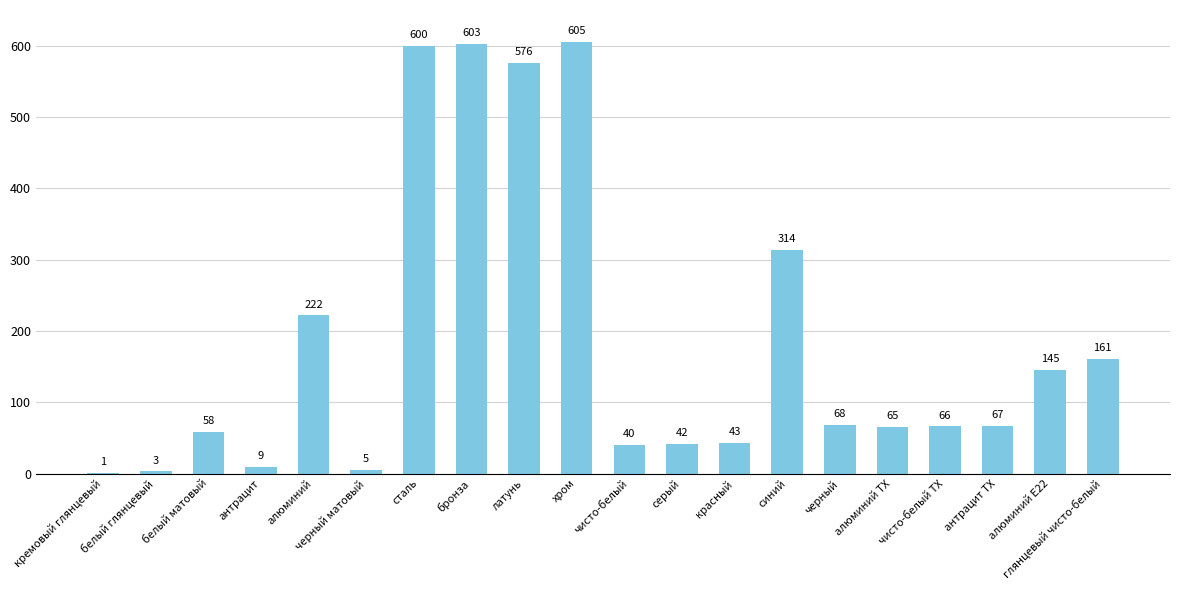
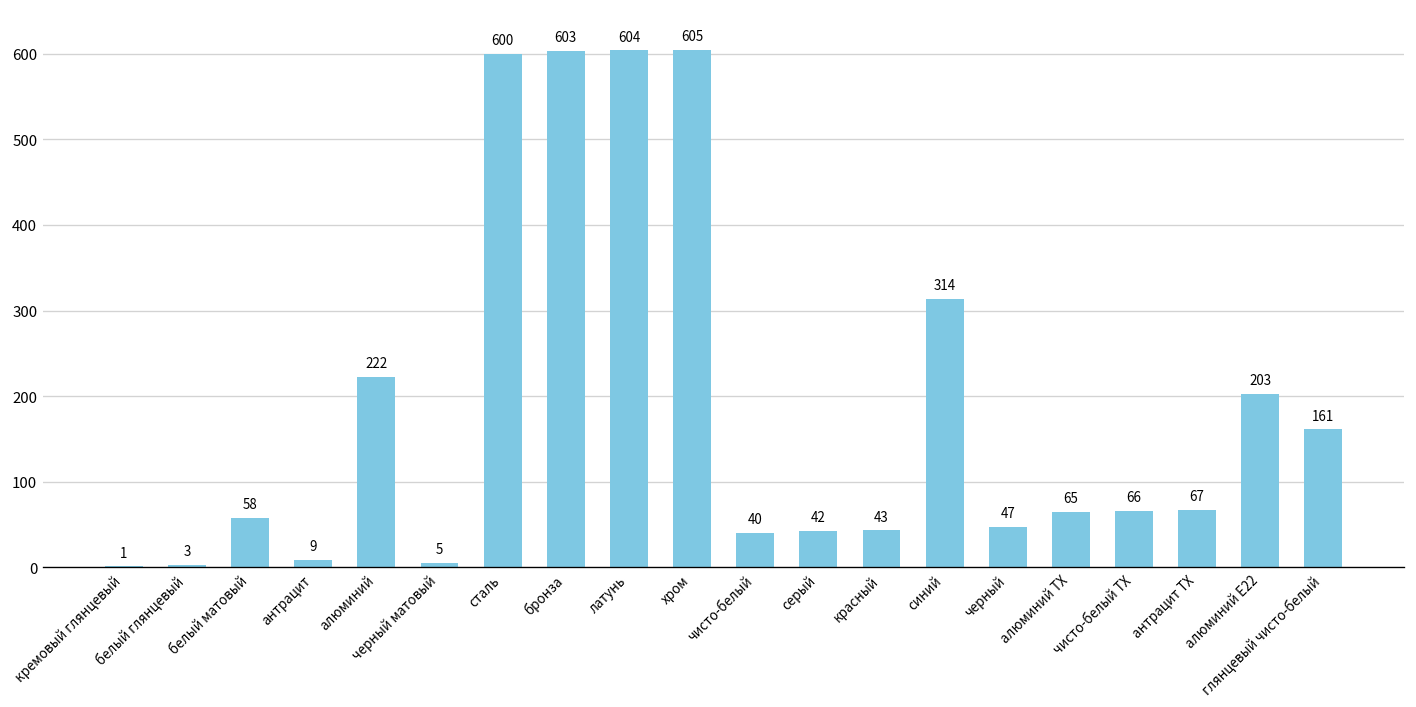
  {
    "кремовый глянцевый": 1,
    "белый глянцевый": 3,
    "белый матовый": 58,
    "антрацит": 9,
    "алюминий": 222,
    "черный матовый": 5,
    "сталь": 600,
    "бронза": 603,
-   "латунь": 576,
+   "латунь": 604,
    "хром": 605,
    "чисто-белый": 40,
    "серый": 42,
    "красный": 43,
    "синий": 314,
-   "черный": 68,
+   "черный": 47,
    "алюминий TX": 65,
    "чисто-белый TX": 66,
    "антрацит TX": 67,
-   "алюминий E22": 145,
+   "алюминий E22": 203,
    "глянцевый чисто-белый": 161
  }
